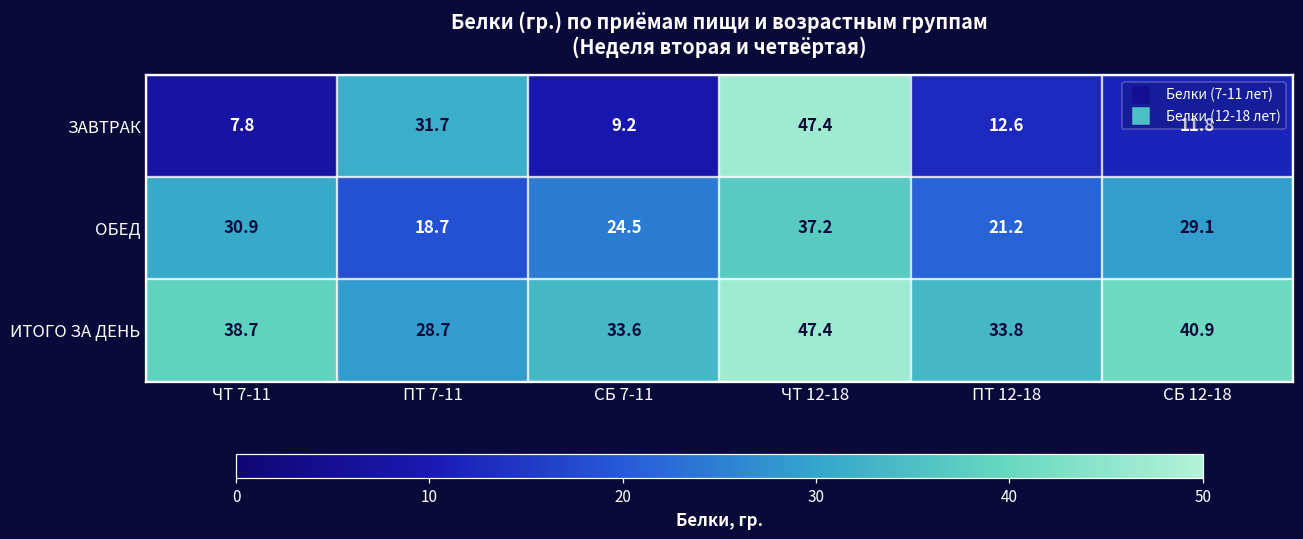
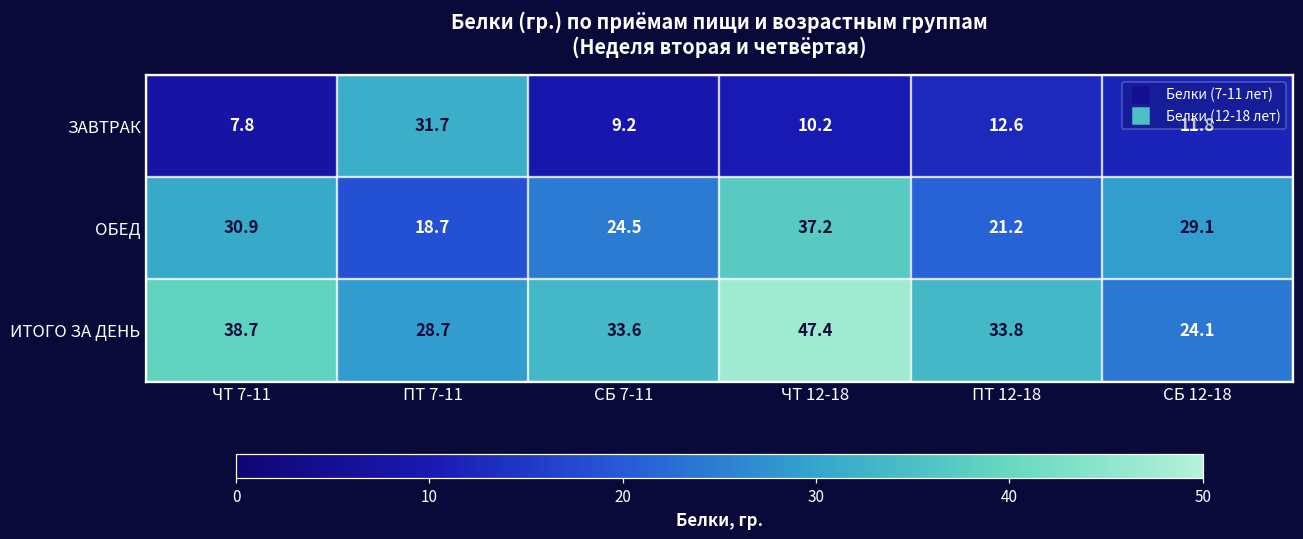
  {
    "ЗАВТРАК": {
      "ЧТ 7-11": 7.8,
      "ПТ 7-11": 31.7,
      "СБ 7-11": 9.2,
-     "ЧТ 12-18": 47.4,
+     "ЧТ 12-18": 10.2,
      "ПТ 12-18": 12.6
    },
    "ОБЕД": {
      "ЧТ 7-11": 30.9,
      "ПТ 7-11": 18.7,
      "СБ 7-11": 24.5,
      "ЧТ 12-18": 37.2,
      "ПТ 12-18": 21.2,
      "СБ 12-18": 29.1
    },
    "ИТОГО ЗА ДЕНЬ": {
      "ЧТ 7-11": 38.7,
      "ПТ 7-11": 28.7,
      "СБ 7-11": 33.6,
      "ЧТ 12-18": 47.4,
      "ПТ 12-18": 33.8,
-     "СБ 12-18": 40.9
+     "СБ 12-18": 24.1
    }
  }
